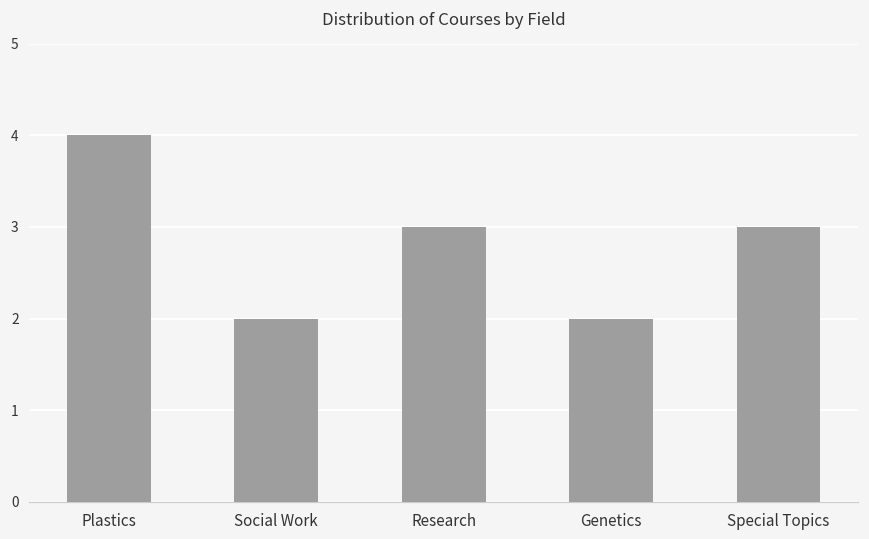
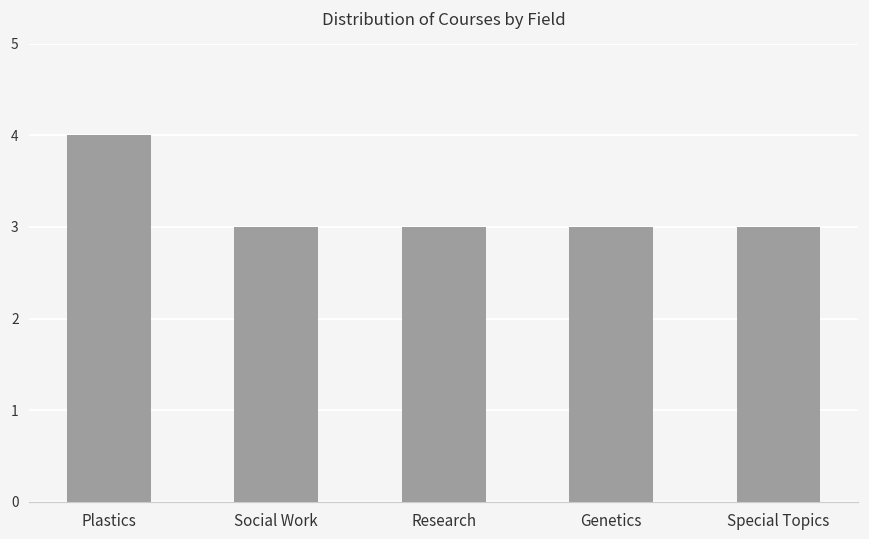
  {
    "Plastics": 4,
-   "Social Work": 2,
+   "Social Work": 3,
    "Research": 3,
-   "Genetics": 2,
+   "Genetics": 3,
    "Special Topics": 3
  }
